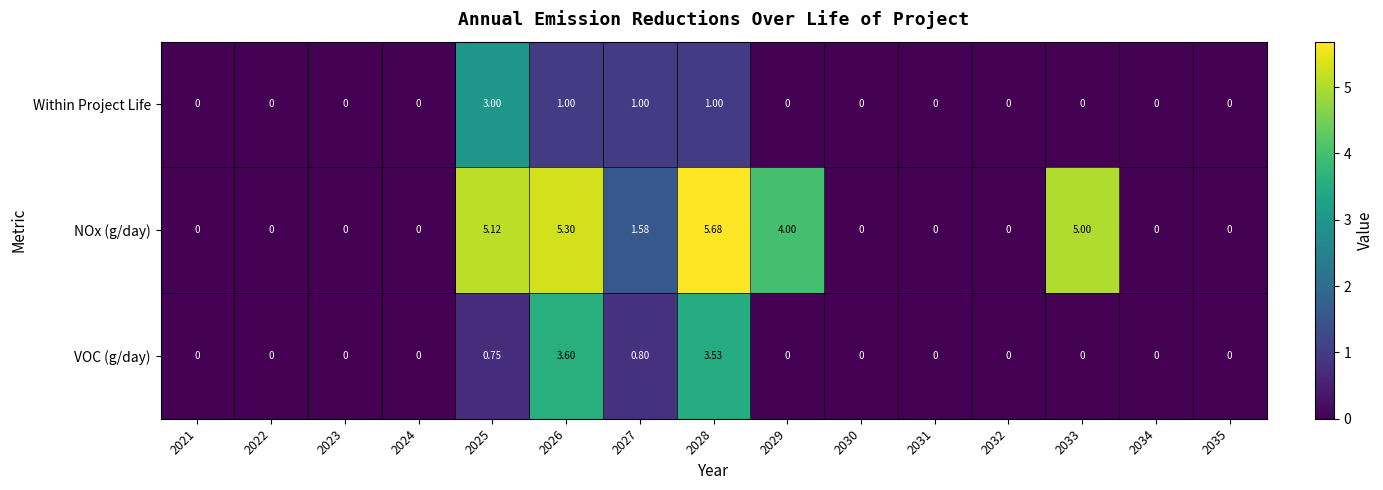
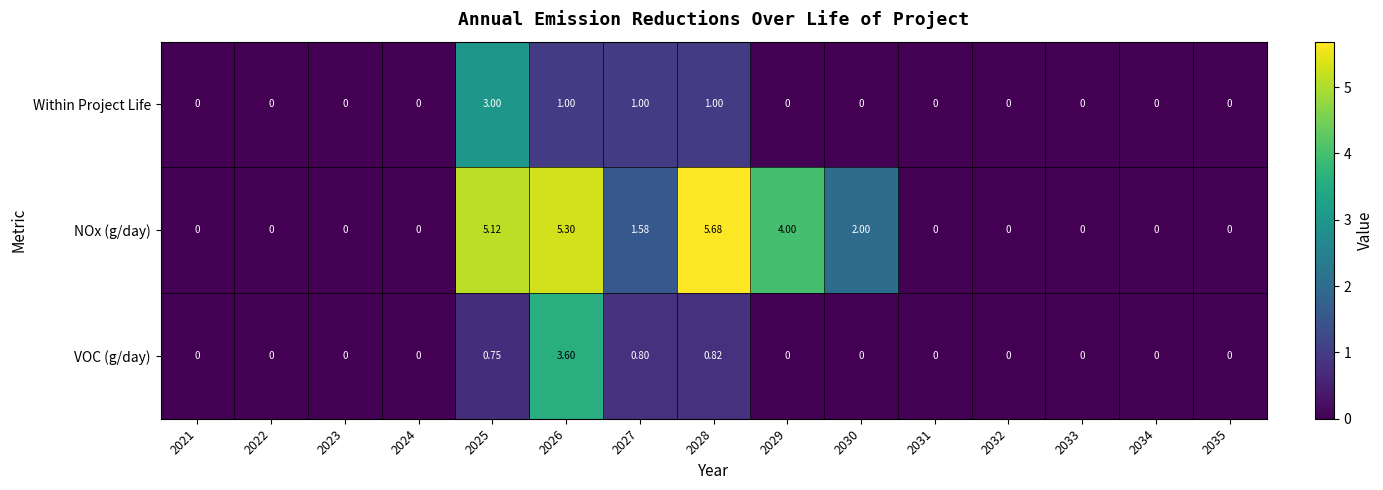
  {
    "Within Project Life": {
      "2021": 0,
      "2022": 0,
      "2023": 0,
      "2024": 0,
      "2025": 3.00,
      "2026": 1.00,
      "2027": 1.00,
      "2028": 1.00,
      "2029": 0,
      "2030": 0,
      "2031": 0,
      "2032": 0,
      "2033": 0,
      "2034": 0,
      "2035": 0
    },
    "NOx (g/day)": {
      "2021": 0,
      "2022": 0,
      "2023": 0,
      "2024": 0,
      "2025": 5.12,
      "2026": 5.30,
      "2027": 1.58,
      "2028": 5.68,
      "2029": 4.00,
-     "2030": 0,
+     "2030": 2.00,
      "2031": 0,
      "2032": 0,
-     "2033": 5.00,
+     "2033": 0,
      "2034": 0,
      "2035": 0
    },
    "VOC (g/day)": {
      "2021": 0,
      "2022": 0,
      "2023": 0,
      "2024": 0,
      "2025": 0.75,
      "2026": 3.60,
      "2027": 0.80,
-     "2028": 3.53,
+     "2028": 0.82,
      "2029": 0,
      "2030": 0,
      "2031": 0,
      "2032": 0,
      "2033": 0,
      "2034": 0,
      "2035": 0
    }
  }
